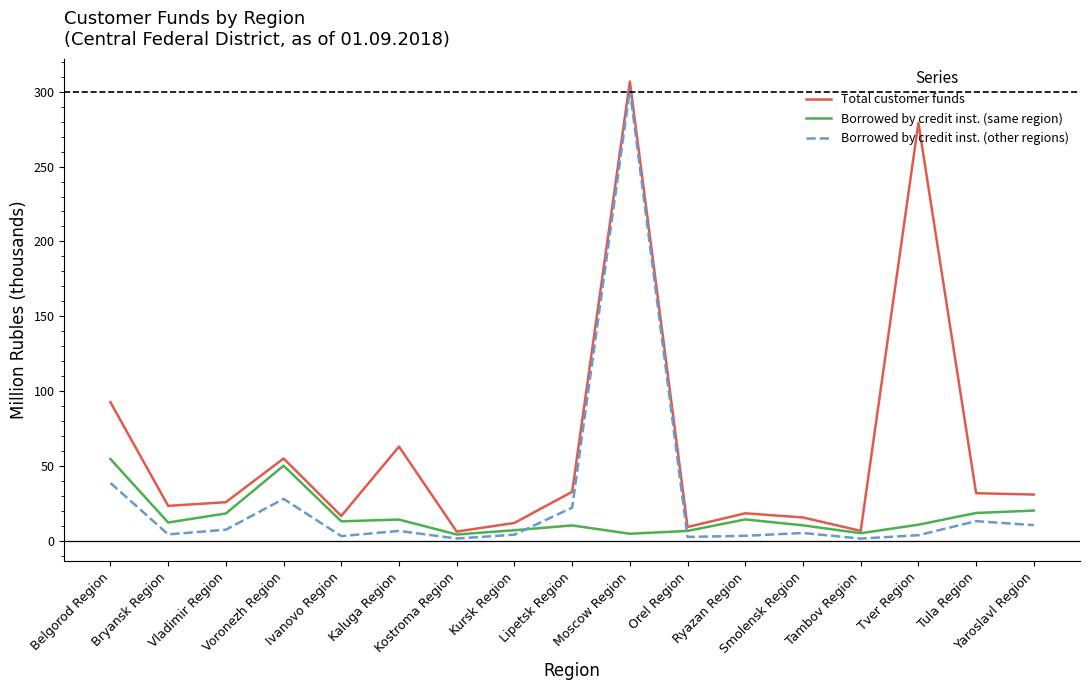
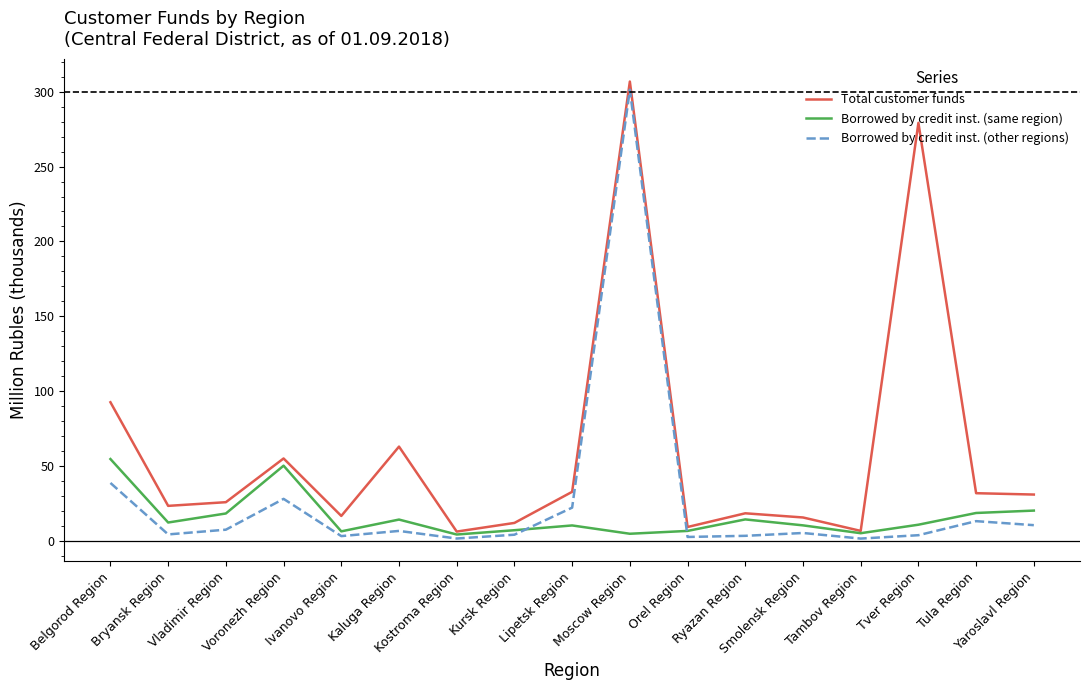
  {
    "Total customer funds": {
      "Belgorod Region": 93,
      "Bryansk Region": 23,
      "Vladimir Region": 26,
      "Voronezh Region": 55,
      "Ivanovo Region": 17,
      "Kaluga Region": 63,
      "Kostroma Region": 6,
      "Kursk Region": 12,
      "Lipetsk Region": 33,
      "Moscow Region": 307,
      "Orel Region": 9,
      "Ryazan Region": 18,
      "Smolensk Region": 16,
      "Tver Region": 279,
      "Tula Region": 32,
      "Yaroslavl Region": 31
    },
    "Borrowed by credit inst. (same region)": {
      "Belgorod Region": 55,
      "Bryansk Region": 12,
      "Vladimir Region": 18,
      "Voronezh Region": 50,
-     "Ivanovo Region": 13,
+     "Ivanovo Region": 6,
      "Kaluga Region": 14,
      "Kostroma Region": 4,
      "Kursk Region": 7,
      "Lipetsk Region": 10,
      "Moscow Region": 5,
      "Orel Region": 7,
      "Ryazan Region": 14,
      "Smolensk Region": 10,
      "Tver Region": 11,
      "Tula Region": 19,
      "Yaroslavl Region": 20
    },
    "Borrowed by credit inst. (other regions)": {
      "Belgorod Region": 39,
      "Bryansk Region": 4,
      "Vladimir Region": 7,
      "Voronezh Region": 28,
      "Ivanovo Region": 3,
      "Kaluga Region": 7,
      "Kostroma Region": 2,
      "Kursk Region": 4,
      "Lipetsk Region": 22,
      "Moscow Region": 301,
      "Orel Region": 3,
      "Ryazan Region": 3,
      "Smolensk Region": 5,
      "Tambov Region": 2,
      "Tver Region": 4,
      "Tula Region": 13,
      "Yaroslavl Region": 10
    }
  }
